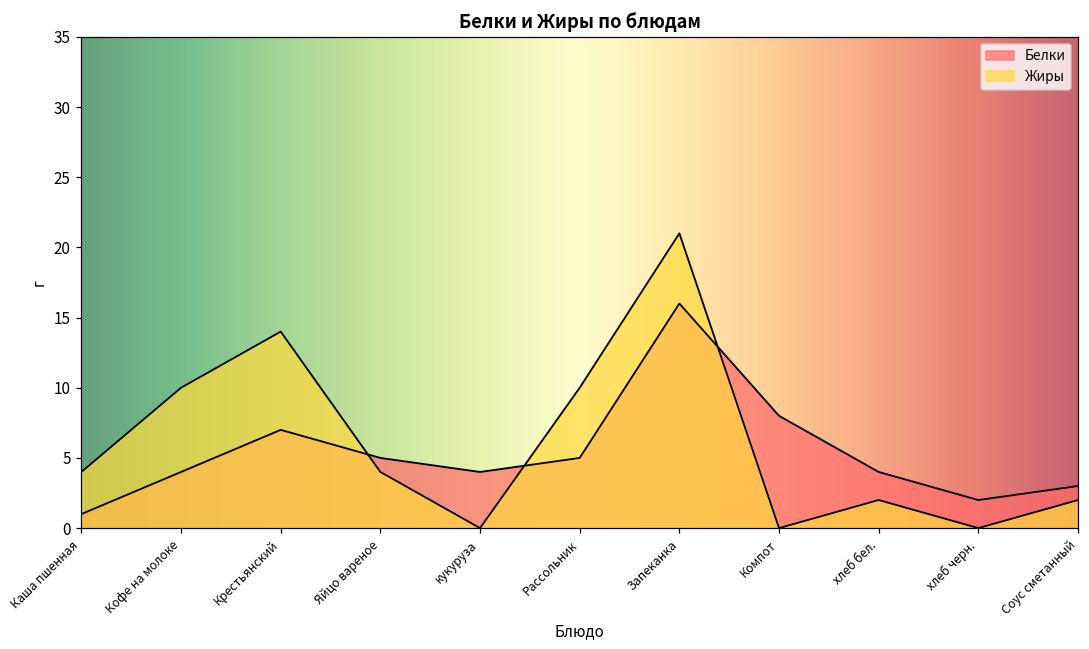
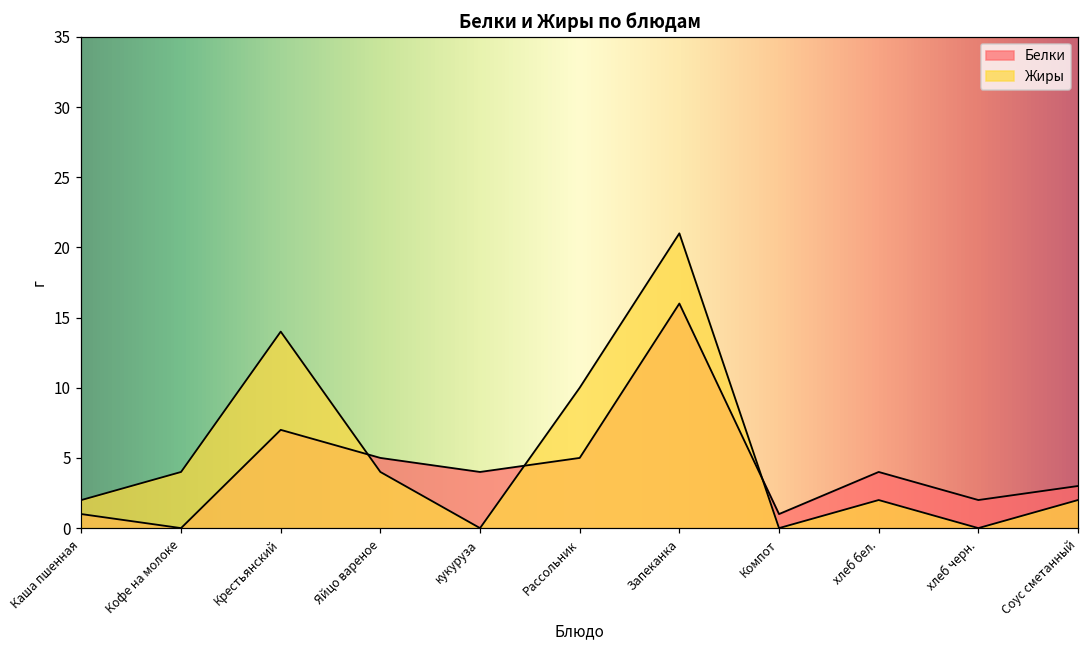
  {
    "Белки": {
      "Каша пшенная": 1,
-     "Кофе на молоке": 4,
+     "Кофе на молоке": 0,
      "Крестьянский": 7,
      "Яйцо вареное": 5,
      "кукуруза": 4,
      "Рассольник": 5,
      "Запеканка": 16,
-     "Компот": 8,
+     "Компот": 1,
      "хлеб бел.": 4,
      "хлеб черн.": 2,
      "Соус сметанный": 3
    },
    "Жиры": {
-     "Каша пшенная": 4,
-     "Кофе на молоке": 10,
+     "Каша пшенная": 2,
+     "Кофе на молоке": 4,
      "Крестьянский": 14,
      "Яйцо вареное": 4,
      "кукуруза": 0,
      "Рассольник": 10,
      "Запеканка": 21,
      "Компот": 0,
      "хлеб бел.": 2,
      "хлеб черн.": 0,
      "Соус сметанный": 2
    }
  }
